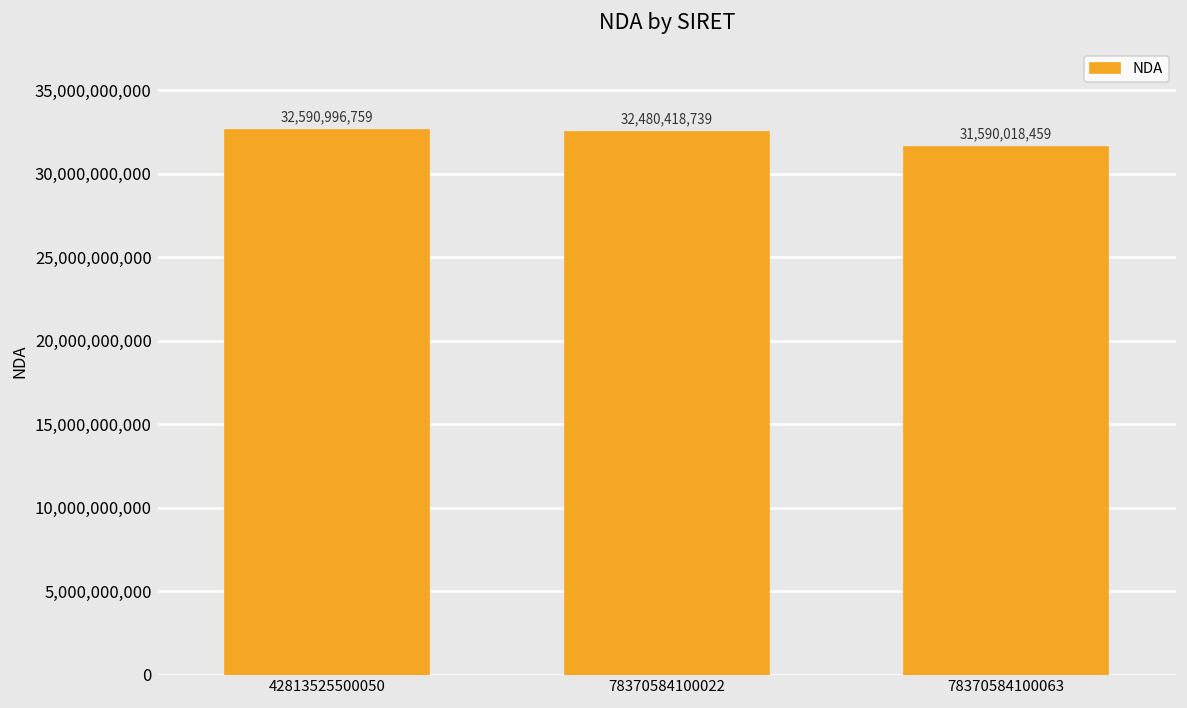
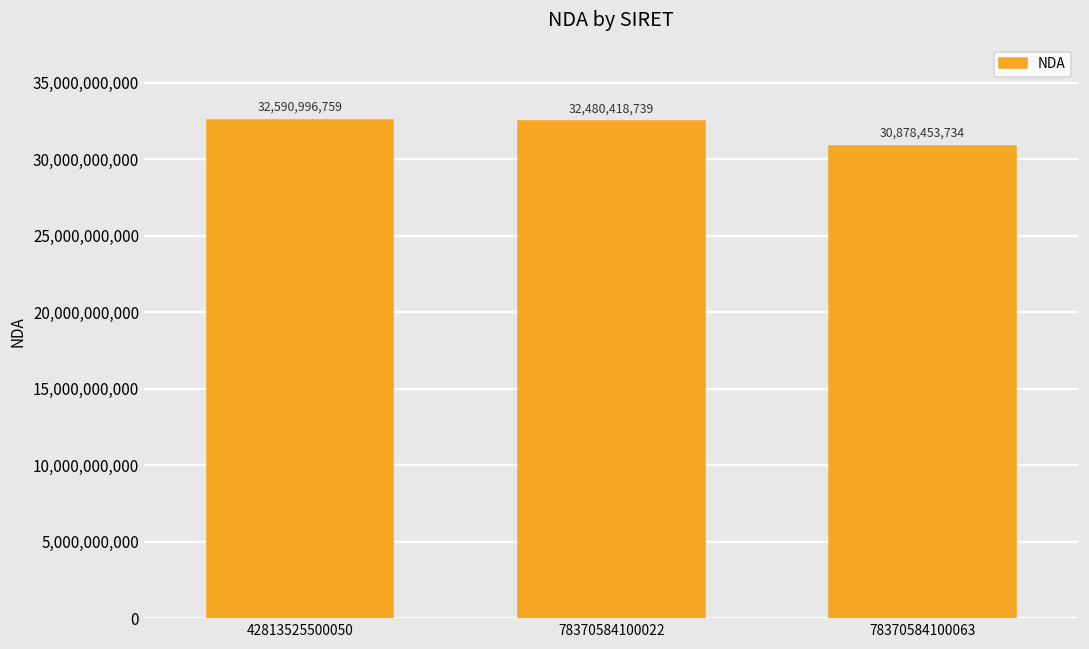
  {
    "42813525500050": "32,590,996,759",
    "78370584100022": "32,480,418,739",
-   "78370584100063": "31,590,018,459"
+   "78370584100063": "30,878,453,734"
  }
